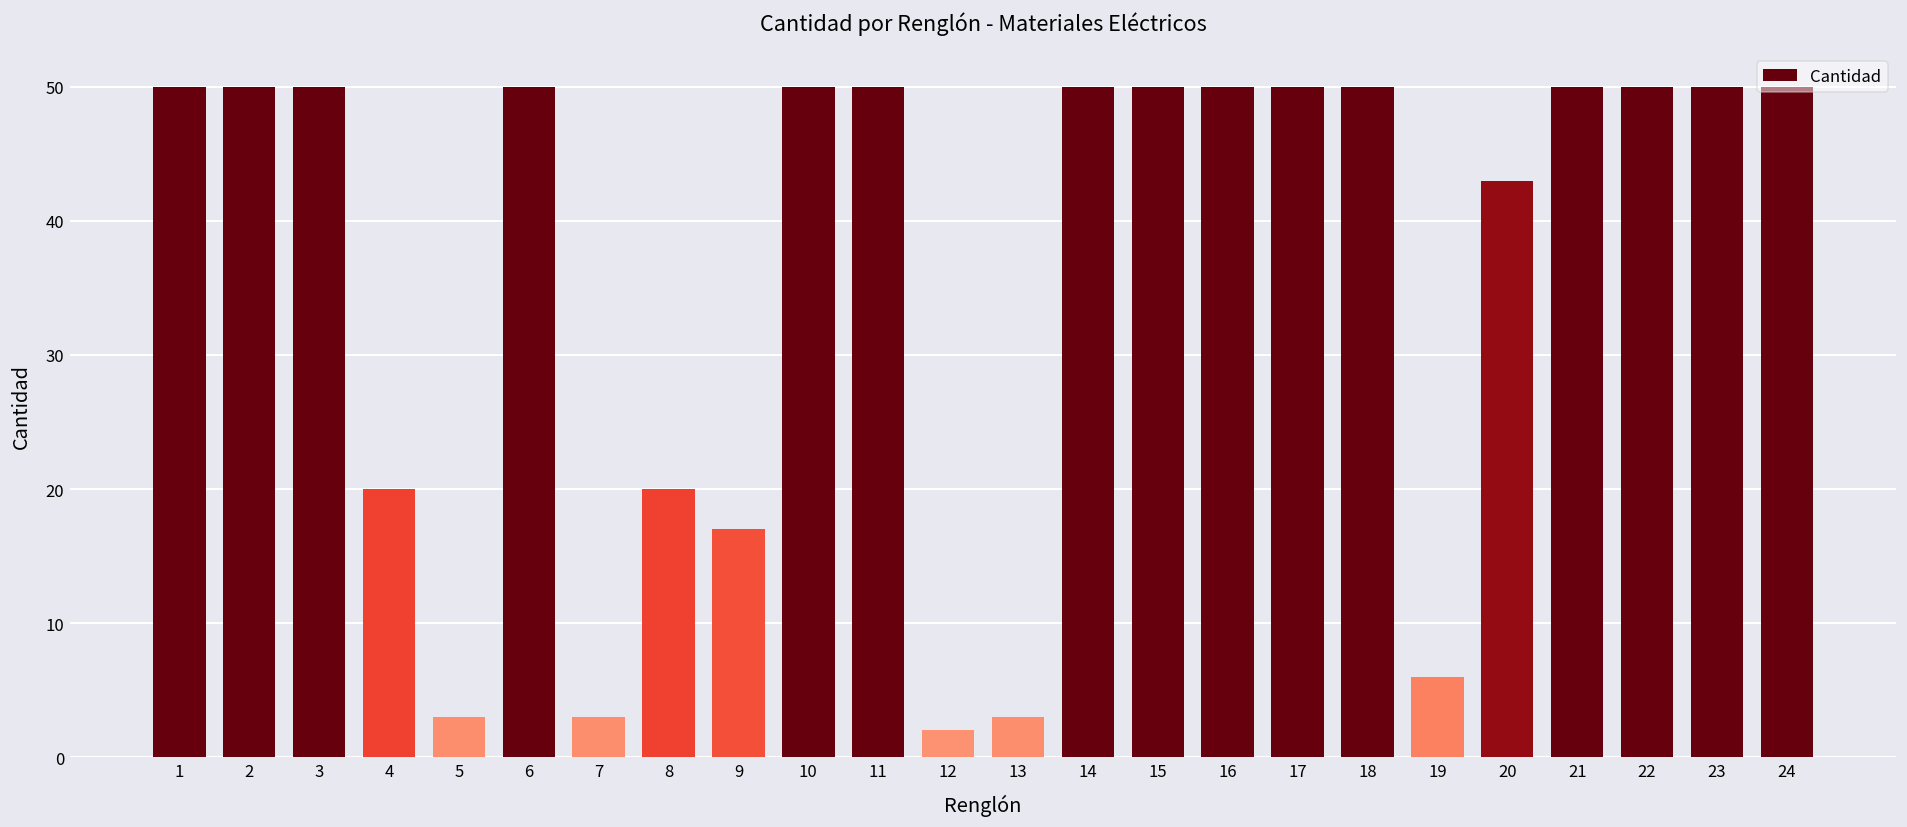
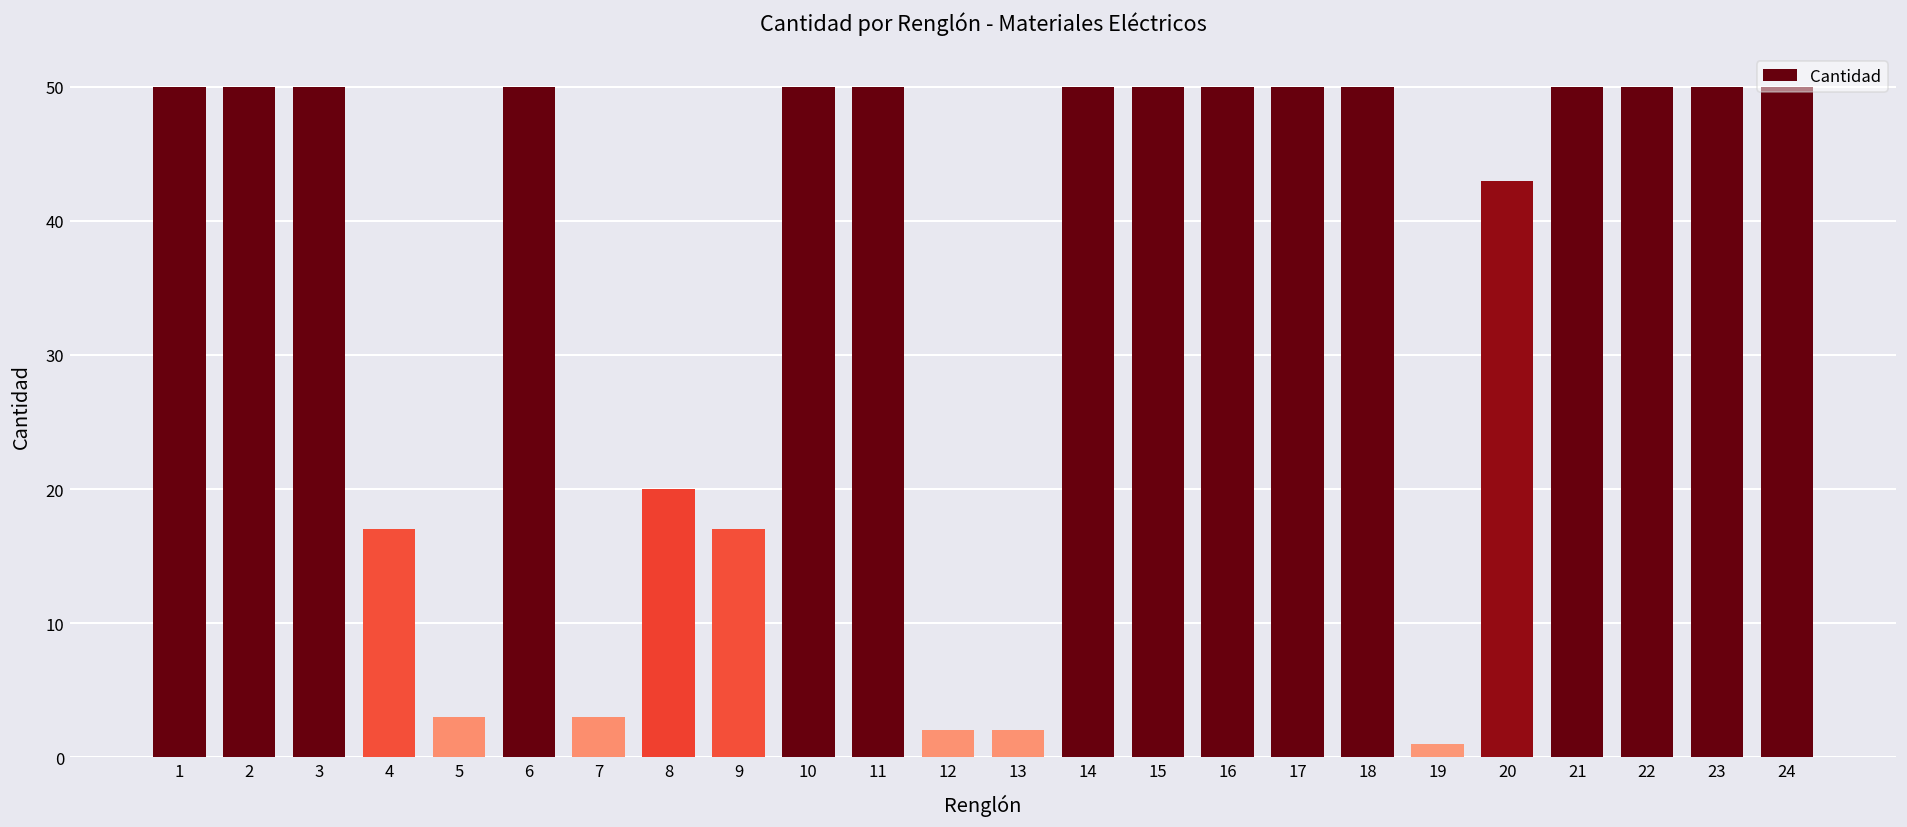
  {
    "1": 50,
    "2": 50,
    "3": 50,
-   "4": 20,
+   "4": 17,
    "5": 3,
    "6": 50,
    "7": 3,
    "8": 20,
    "9": 17,
    "10": 50,
    "11": 50,
    "12": 2,
-   "13": 3,
+   "13": 2,
    "14": 50,
    "15": 50,
    "16": 50,
    "17": 50,
    "18": 50,
-   "19": 6,
+   "19": 1,
    "20": 43,
    "21": 50,
    "22": 50,
    "23": 50
  }
